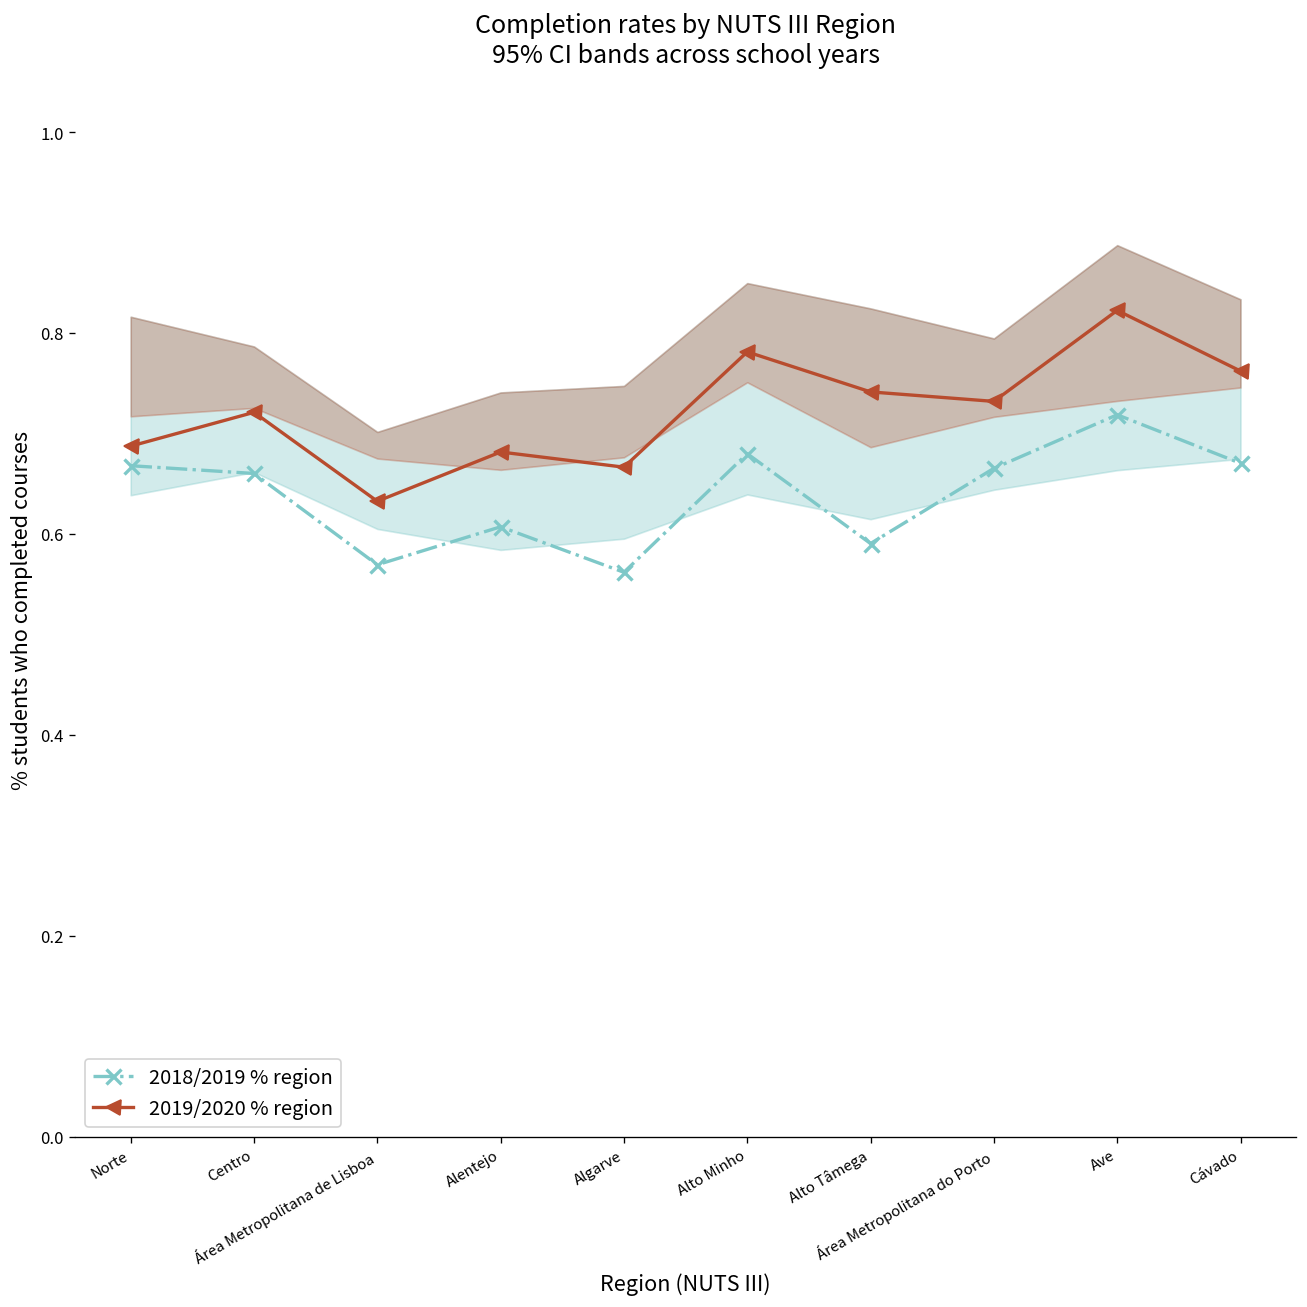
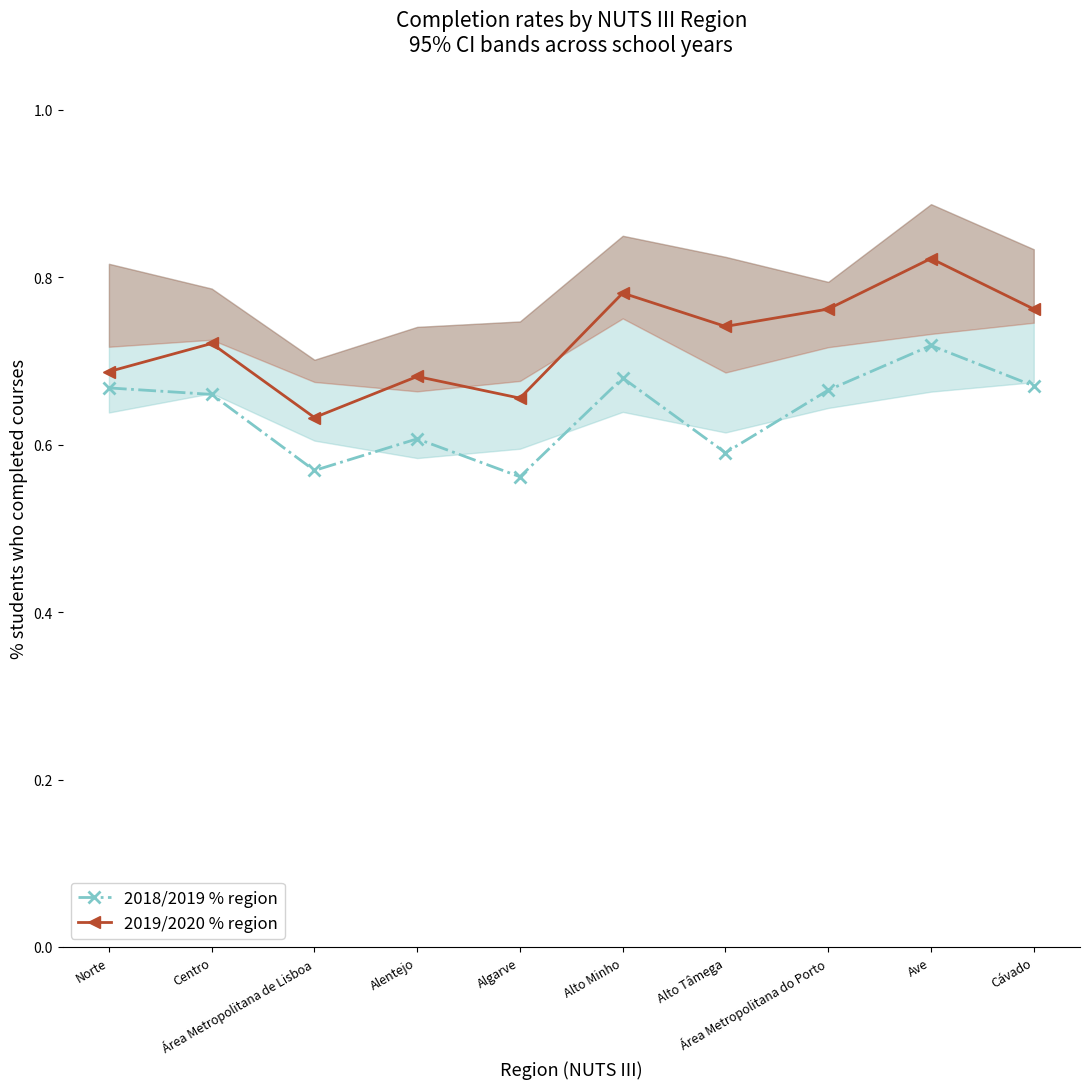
  {
    "2019/2020 % region": {
      "Norte": 0.69,
      "Centro": 0.72,
      "Área Metropolitana de Lisboa": 0.63,
      "Alentejo": 0.68,
-     "Algarve": 0.67,
+     "Algarve": 0.66,
      "Alto Minho": 0.78,
      "Alto Tâmega": 0.74,
-     "Área Metropolitana do Porto": 0.73,
+     "Área Metropolitana do Porto": 0.76,
      "Ave": 0.82,
      "Cávado": 0.76
    }
  }
